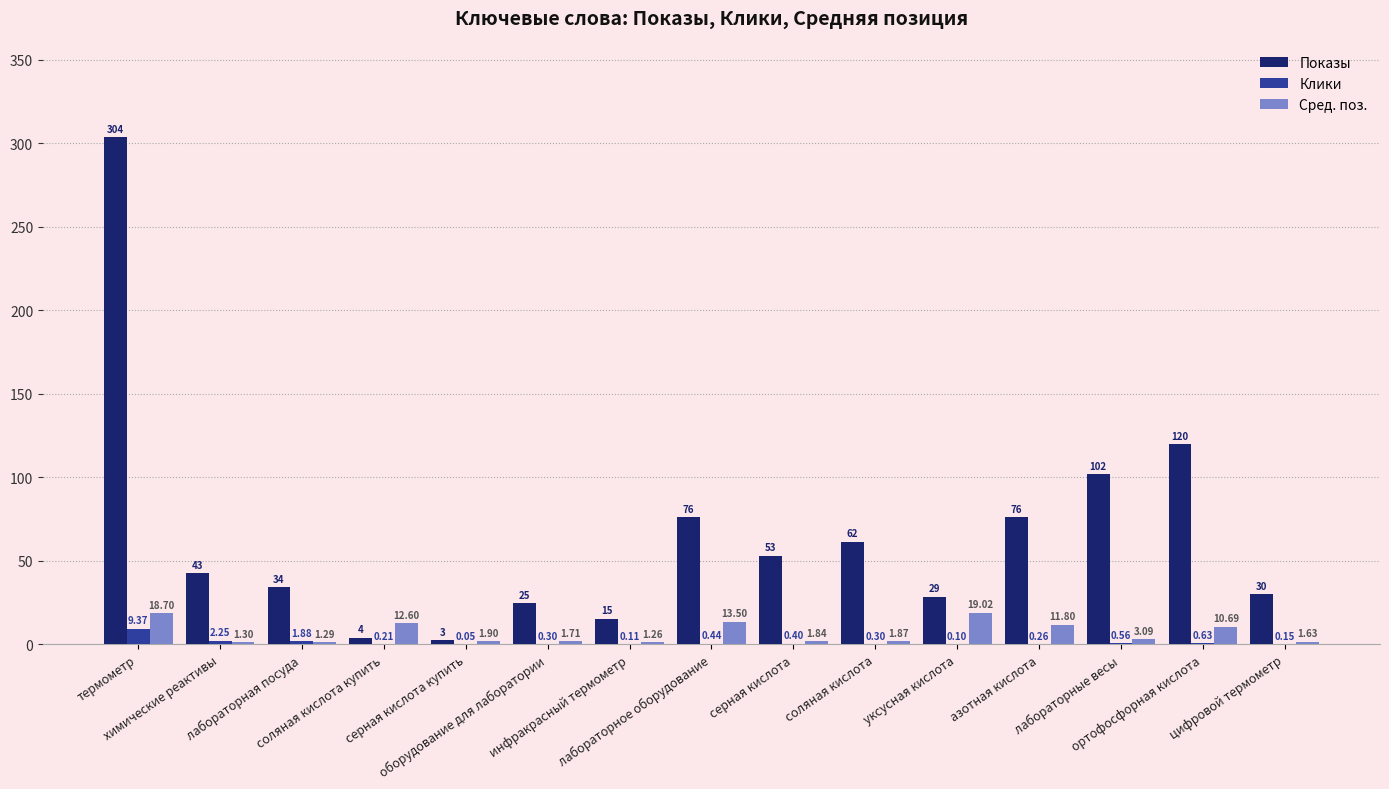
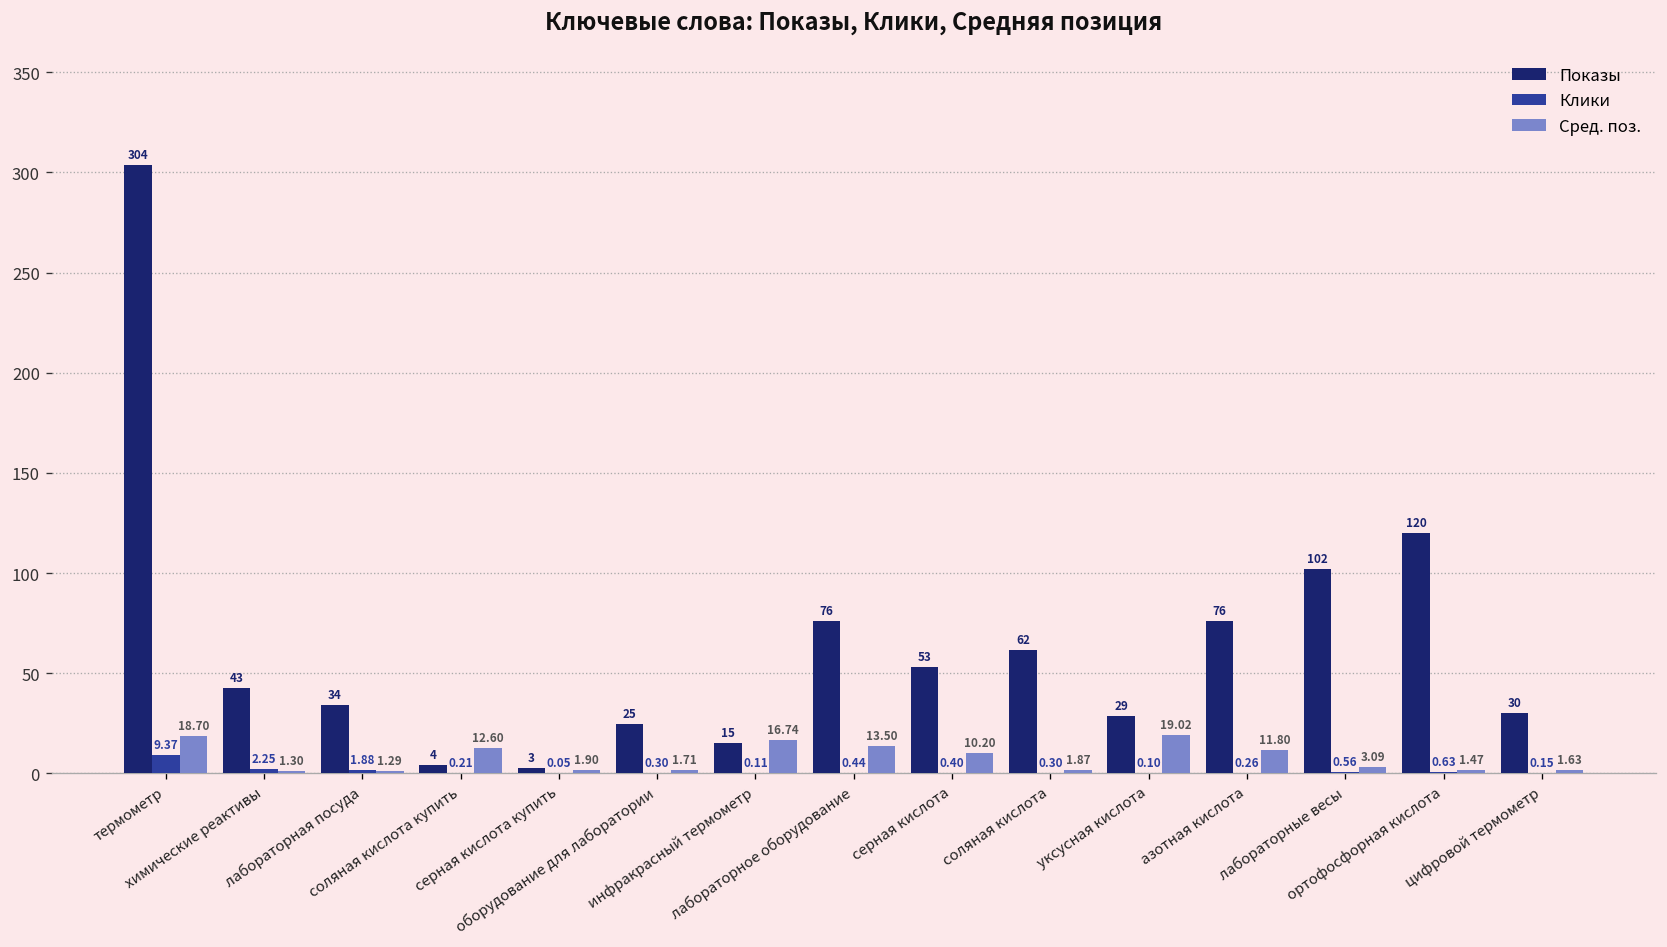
  {
    "Сред. поз.": {
      "термометр": 18.70,
      "химические реактивы": 1.30,
      "лабораторная посуда": 1.29,
      "соляная кислота купить": 12.60,
      "серная кислота купить": 1.90,
      "оборудование для лаборатории": 1.71,
-     "инфракрасный термометр": 1.26,
+     "инфракрасный термометр": 16.74,
      "лабораторное оборудование": 13.50,
-     "серная кислота": 1.84,
+     "серная кислота": 10.20,
      "соляная кислота": 1.87,
      "уксусная кислота": 19.02,
      "азотная кислота": 11.80,
      "лабораторные весы": 3.09,
-     "ортофосфорная кислота": 10.69,
+     "ортофосфорная кислота": 1.47,
      "цифровой термометр": 1.63
    }
  }
